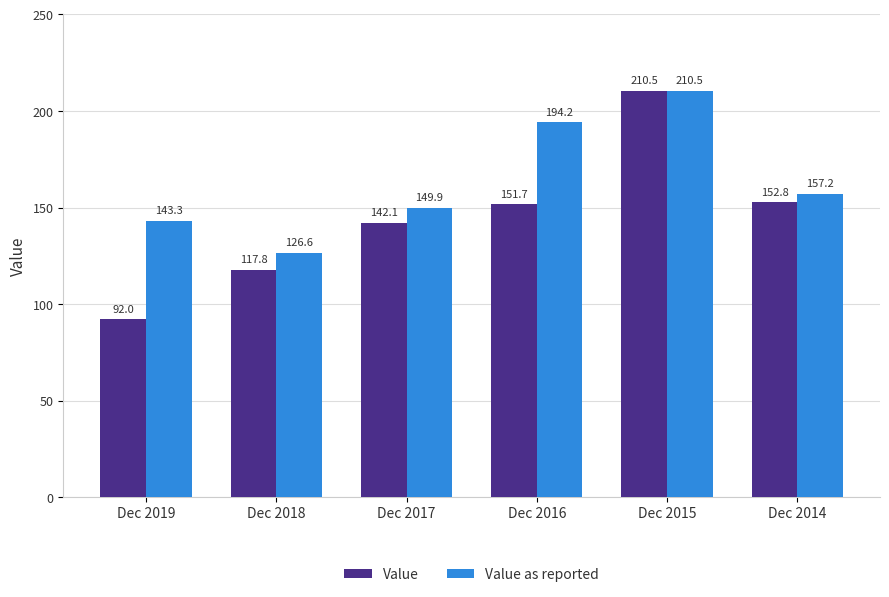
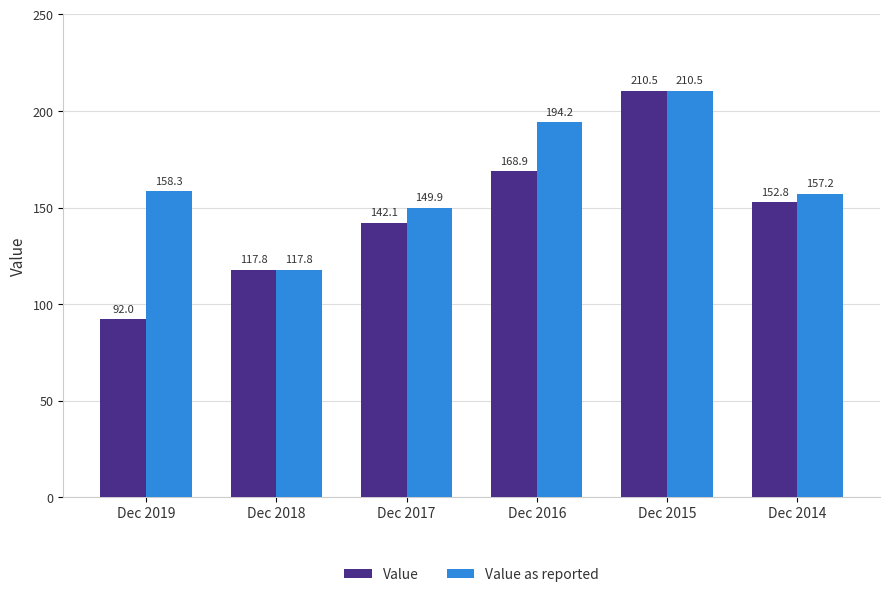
  {
    "Value": {
      "Dec 2019": 92.0,
      "Dec 2018": 117.8,
      "Dec 2017": 142.1,
-     "Dec 2016": 151.7,
+     "Dec 2016": 168.9,
      "Dec 2015": 210.5,
      "Dec 2014": 152.8
    },
    "Value as reported": {
-     "Dec 2019": 143.3,
-     "Dec 2018": 126.6,
+     "Dec 2019": 158.3,
+     "Dec 2018": 117.8,
      "Dec 2017": 149.9,
      "Dec 2016": 194.2,
      "Dec 2015": 210.5,
      "Dec 2014": 157.2
    }
  }
